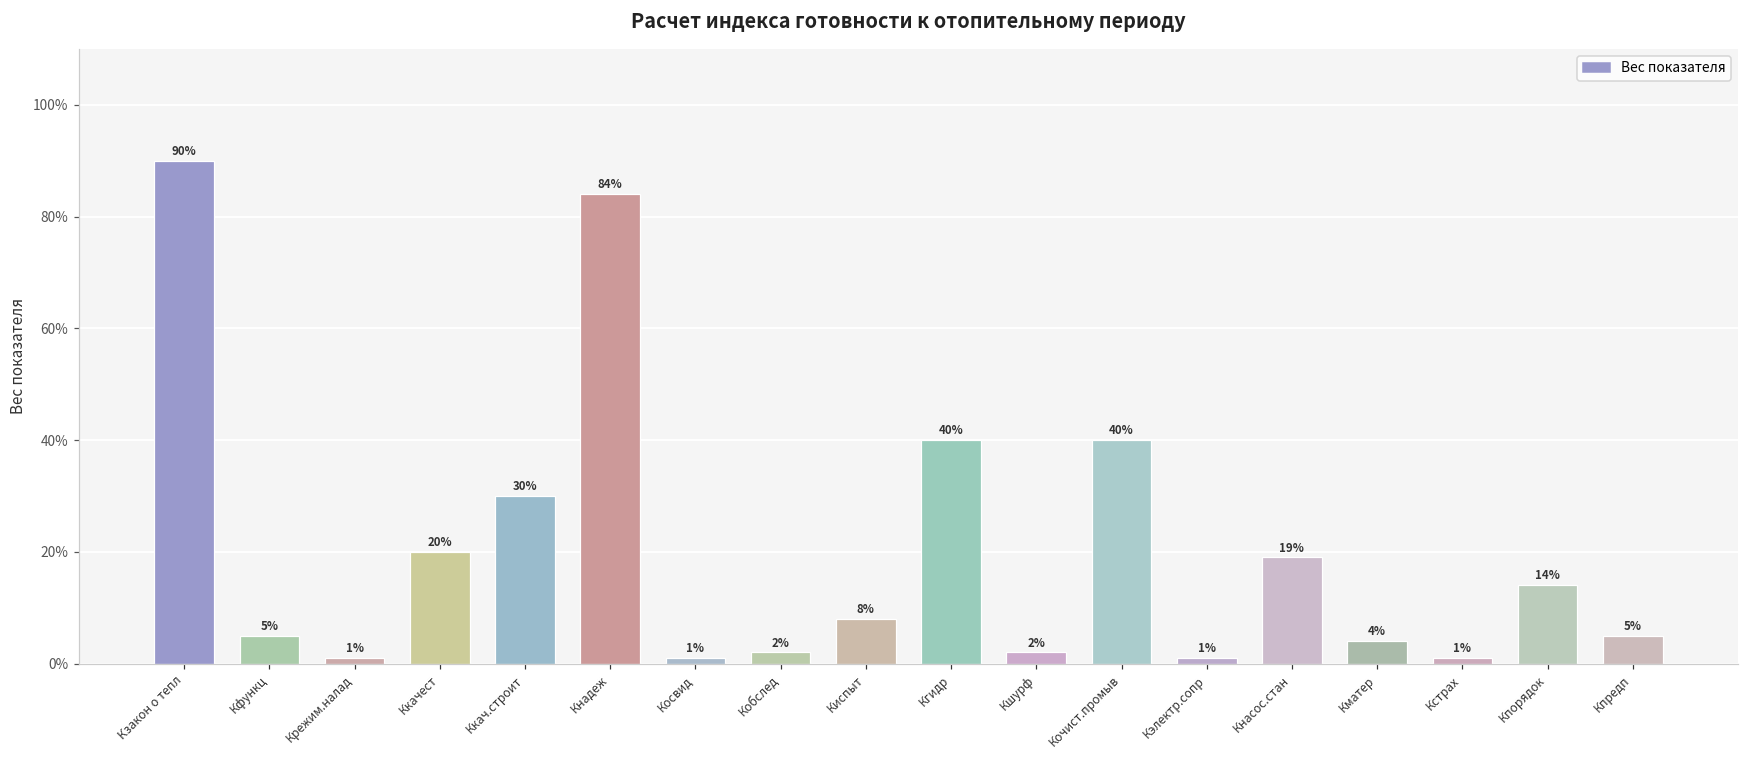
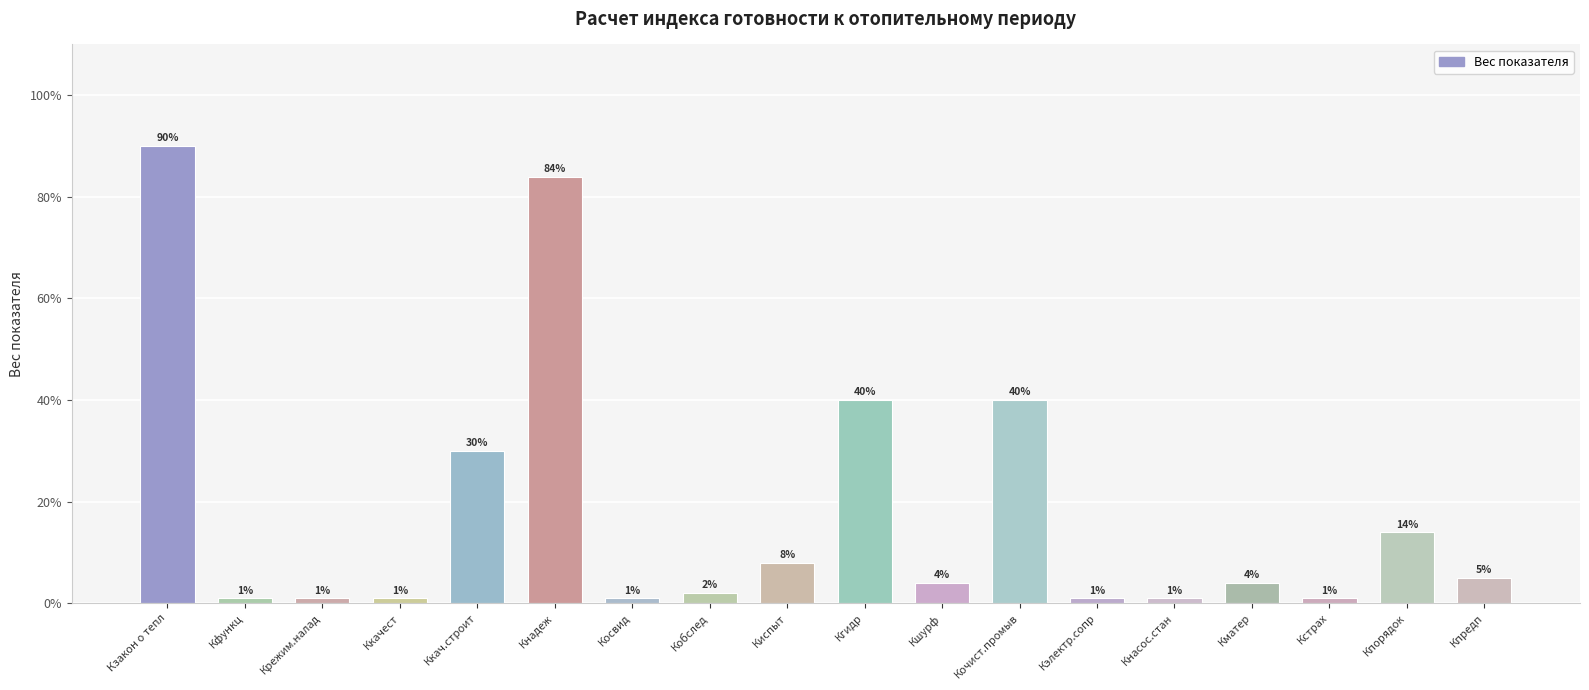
  {
    "Кзакон о тепл": "90%",
-   "Кфункц": "5%",
+   "Кфункц": "1%",
    "Крежим.налад": "1%",
-   "Ккачест": "20%",
+   "Ккачест": "1%",
    "Ккач.строит": "30%",
    "Кнадеж": "84%",
    "Косвид": "1%",
    "Кобслед": "2%",
    "Киспыт": "8%",
    "Кгидр": "40%",
-   "Кшурф": "2%",
+   "Кшурф": "4%",
    "Кочист.промыв": "40%",
    "Кэлектр.сопр": "1%",
-   "Кнасос.стан": "19%",
+   "Кнасос.стан": "1%",
    "Кматер": "4%",
    "Кстрах": "1%",
    "Кпорядок": "14%",
    "Кпредп": "5%"
  }
